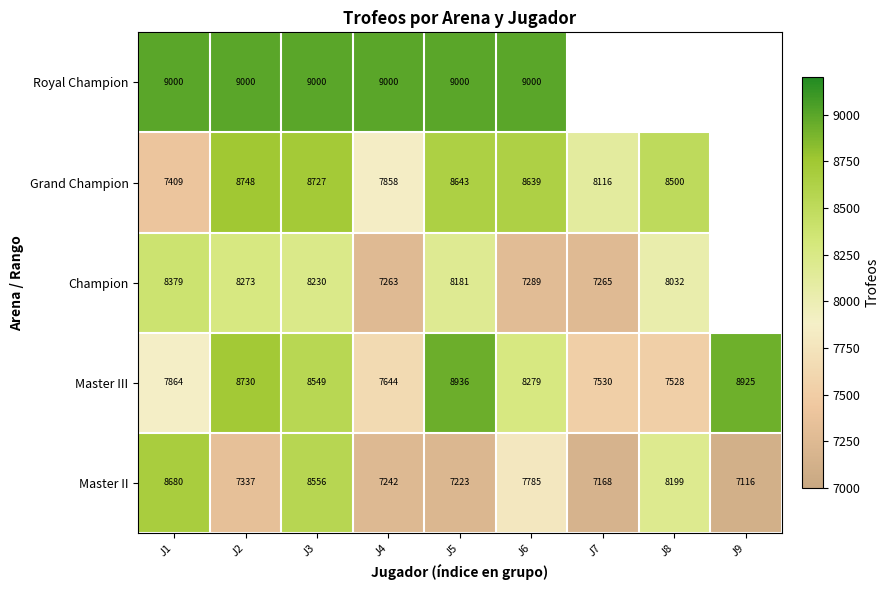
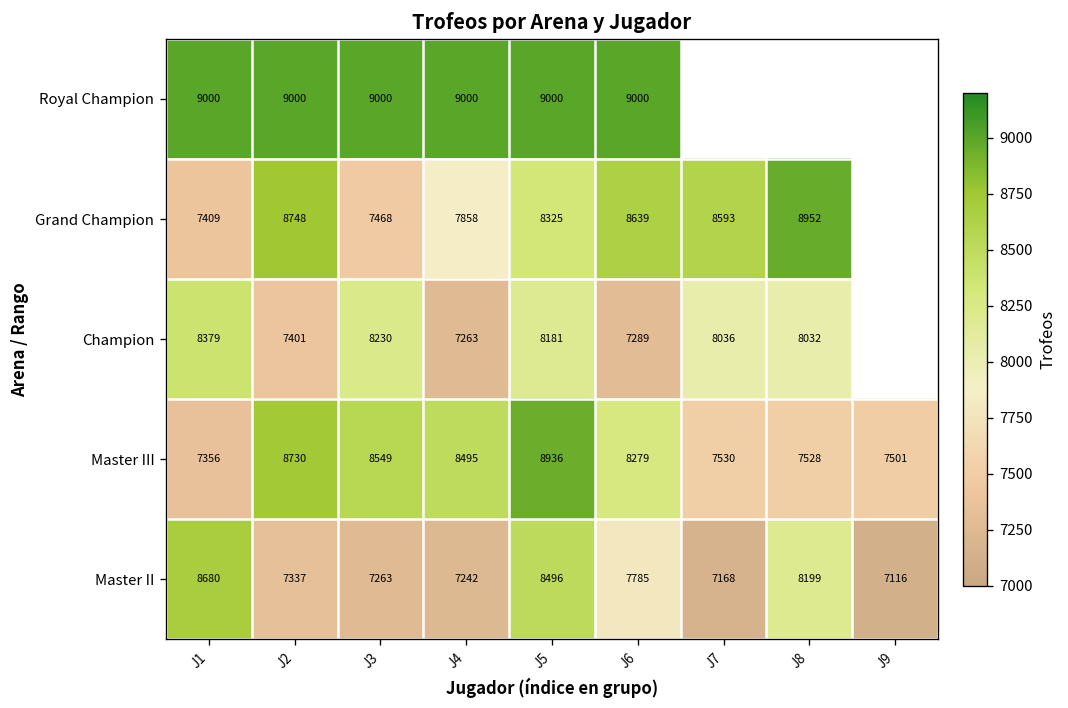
  {
    "Royal Champion": {
      "J1": 9000,
      "J2": 9000,
      "J3": 9000,
      "J4": 9000,
      "J5": 9000,
      "J6": 9000
    },
    "Grand Champion": {
      "J1": 7409,
      "J2": 8748,
-     "J3": 8727,
+     "J3": 7468,
      "J4": 7858,
-     "J5": 8643,
+     "J5": 8325,
      "J6": 8639,
-     "J7": 8116,
-     "J8": 8500
+     "J7": 8593,
+     "J8": 8952
    },
    "Champion": {
      "J1": 8379,
-     "J2": 8273,
+     "J2": 7401,
      "J3": 8230,
      "J4": 7263,
      "J5": 8181,
      "J6": 7289,
-     "J7": 7265,
+     "J7": 8036,
      "J8": 8032
    },
    "Master III": {
-     "J1": 7864,
+     "J1": 7356,
      "J2": 8730,
      "J3": 8549,
-     "J4": 7644,
+     "J4": 8495,
      "J5": 8936,
      "J6": 8279,
      "J7": 7530,
      "J8": 7528,
-     "J9": 8925
+     "J9": 7501
    },
    "Master II": {
      "J1": 8680,
      "J2": 7337,
-     "J3": 8556,
+     "J3": 7263,
      "J4": 7242,
-     "J5": 7223,
+     "J5": 8496,
      "J6": 7785,
      "J7": 7168,
      "J8": 8199,
      "J9": 7116
    }
  }
